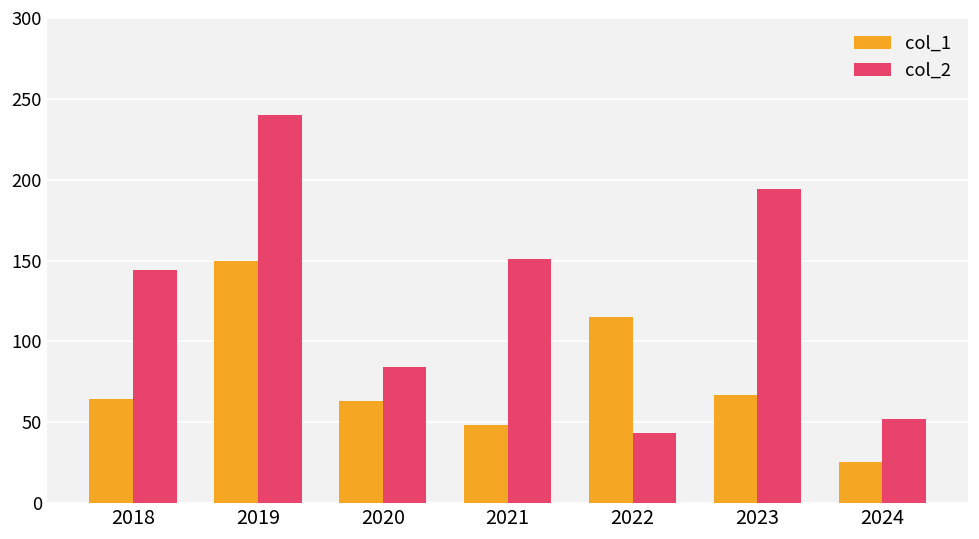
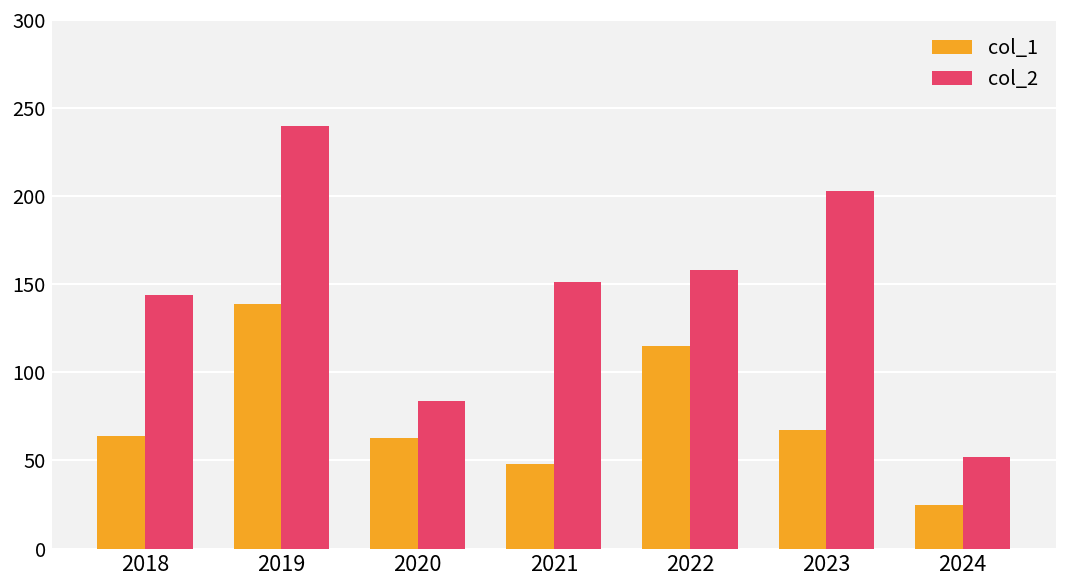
  {
    "col_1": {
      "2018": 64,
-     "2019": 150,
+     "2019": 139,
      "2020": 63,
      "2021": 48,
      "2022": 115,
      "2023": 67,
      "2024": 25
    },
    "col_2": {
      "2018": 144,
      "2019": 240,
      "2020": 84,
      "2021": 151,
-     "2022": 43,
-     "2023": 194,
+     "2022": 158,
+     "2023": 203,
      "2024": 52
    }
  }
